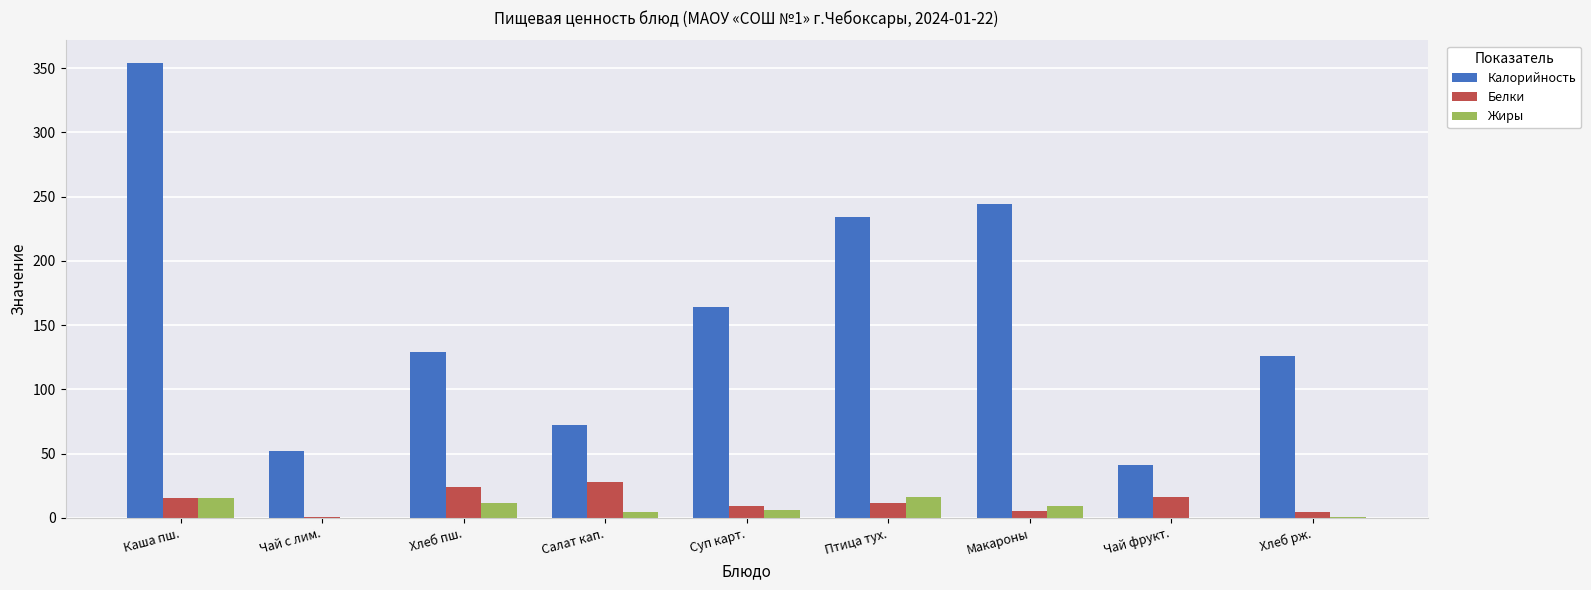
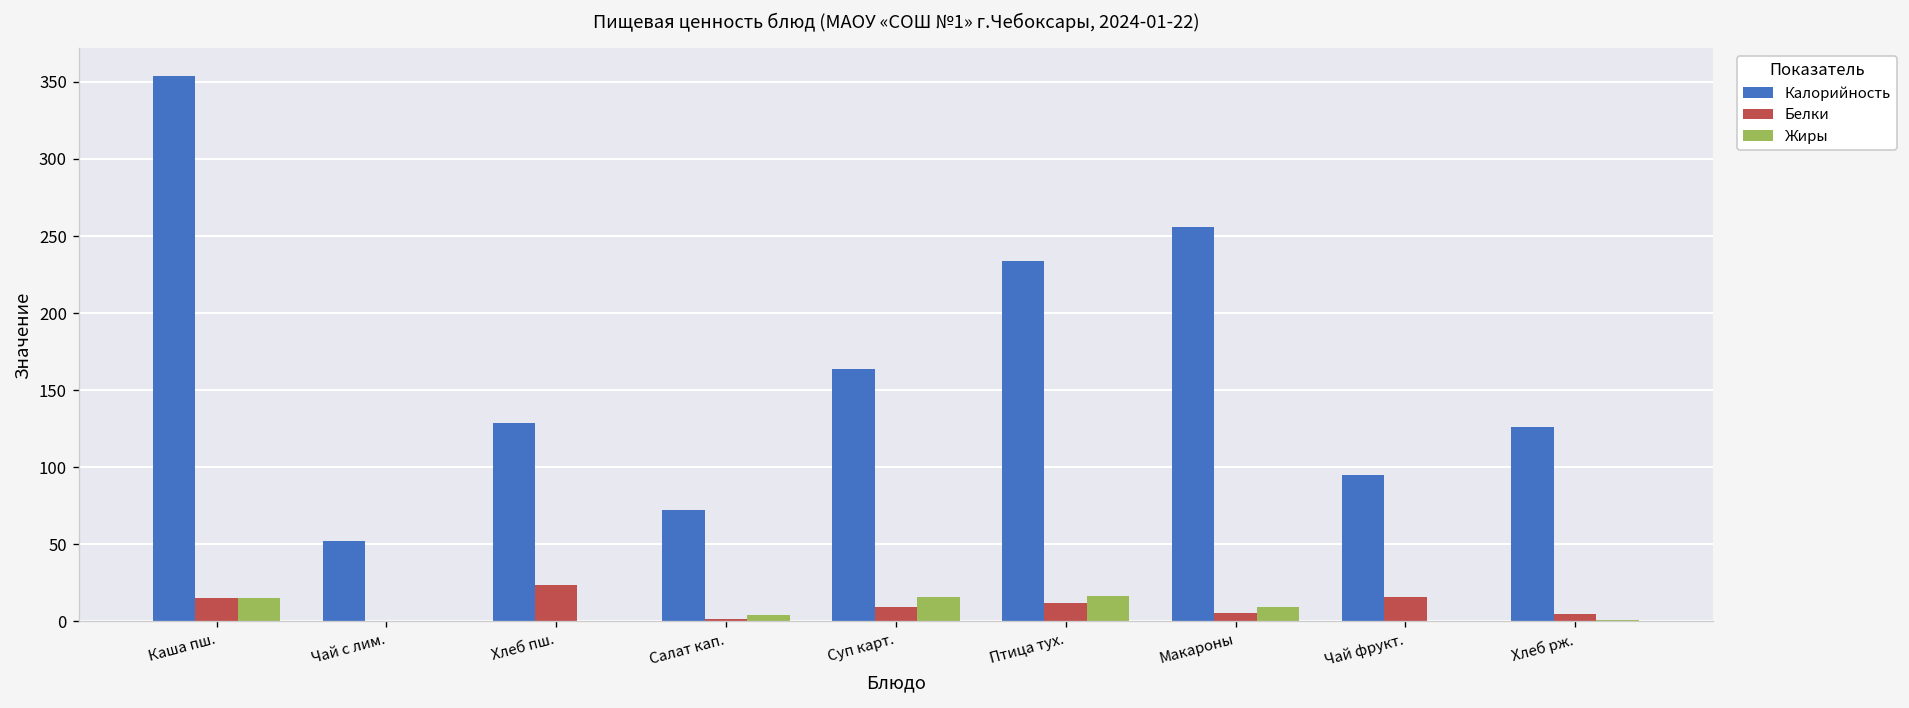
  {
    "Калорийность": {
      "Каша пш.": 354,
      "Чай с лим.": 52,
      "Хлеб пш.": 129,
      "Салат кап.": 72,
      "Суп карт.": 164,
      "Птица тух.": 234,
-     "Макароны": 244,
-     "Чай фрукт.": 41,
+     "Макароны": 256,
+     "Чай фрукт.": 95,
      "Хлеб рж.": 126
    },
    "Белки": {
      "Каша пш.": 15,
      "Хлеб пш.": 24,
-     "Салат кап.": 28,
+     "Салат кап.": 1,
      "Суп карт.": 9,
      "Птица тух.": 12,
      "Макароны": 5,
      "Чай фрукт.": 16,
      "Хлеб рж.": 5
    },
    "Жиры": {
      "Каша пш.": 15,
-     "Хлеб пш.": 11,
+     "Хлеб пш.": 0,
      "Салат кап.": 4,
-     "Суп карт.": 6,
+     "Суп карт.": 16,
      "Птица тух.": 16,
      "Макароны": 9
    }
  }
